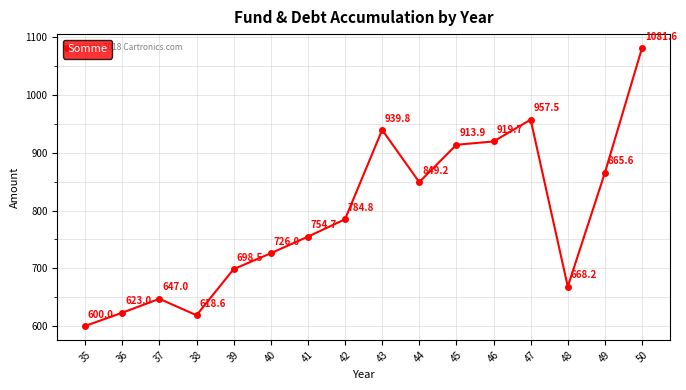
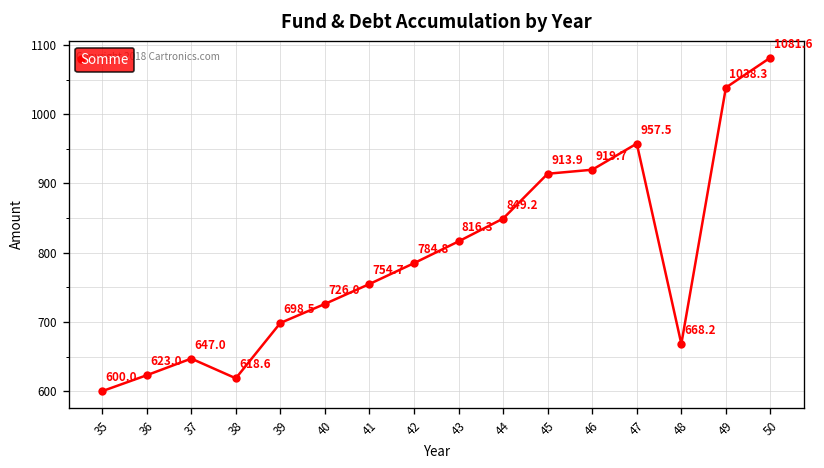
  {
    "35": 600.0,
    "36": 623.0,
    "37": 647.0,
    "38": 618.6,
    "39": 698.5,
    "40": 726.0,
    "41": 754.7,
    "42": 784.8,
-   "43": 939.8,
+   "43": 816.3,
    "44": 849.2,
    "45": 913.9,
    "46": 919.7,
    "47": 957.5,
    "48": 668.2,
-   "49": 865.6,
+   "49": 1038.3,
    "50": 1081.6
  }
